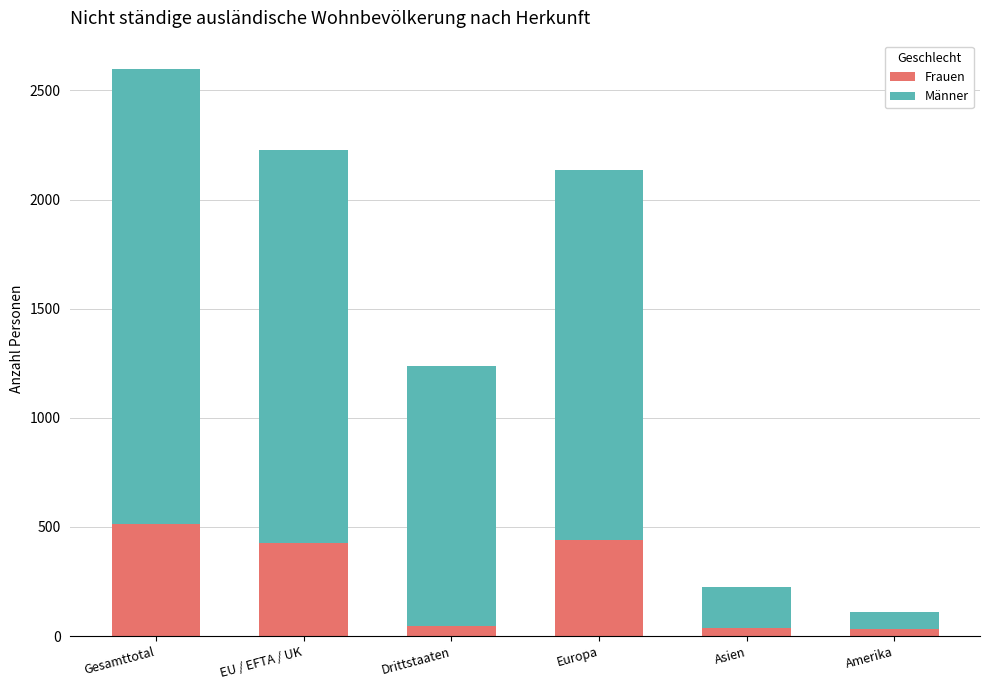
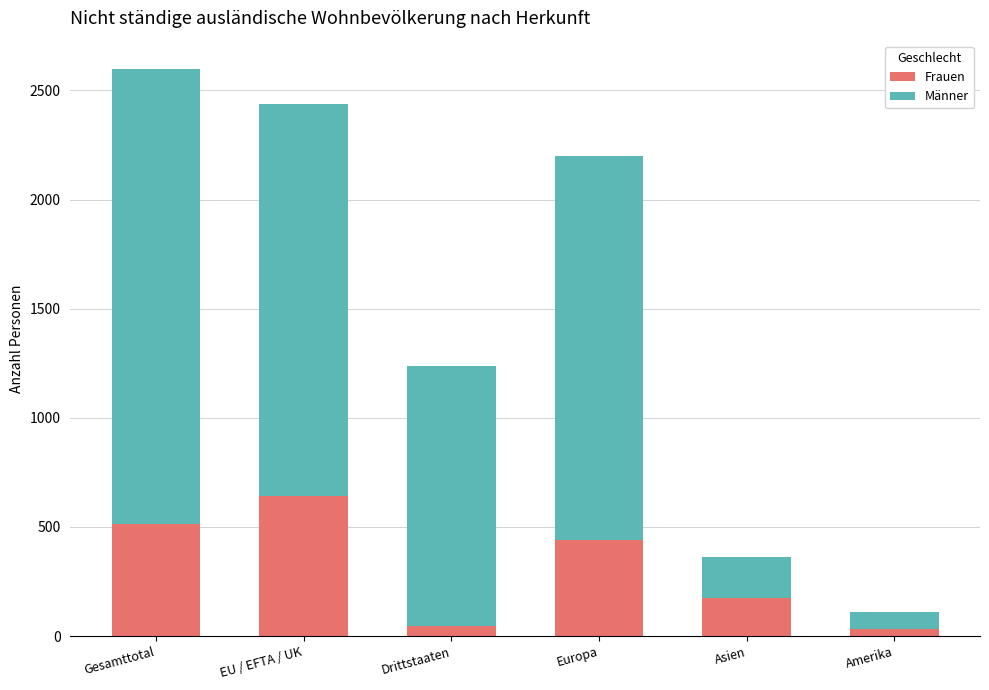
  {
    "Frauen": {
      "Gesamttotal": 510,
-     "EU / EFTA / UK": 430,
+     "EU / EFTA / UK": 640,
      "Drittstaaten": 40,
      "Europa": 440,
-     "Asien": 40,
+     "Asien": 180,
      "Amerika": 30
    },
    "Männer": {
      "Gesamttotal": 2090,
      "EU / EFTA / UK": 1800,
      "Drittstaaten": 1190,
-     "Europa": 1700,
+     "Europa": 1760,
      "Asien": 190,
      "Amerika": 80
    }
  }
